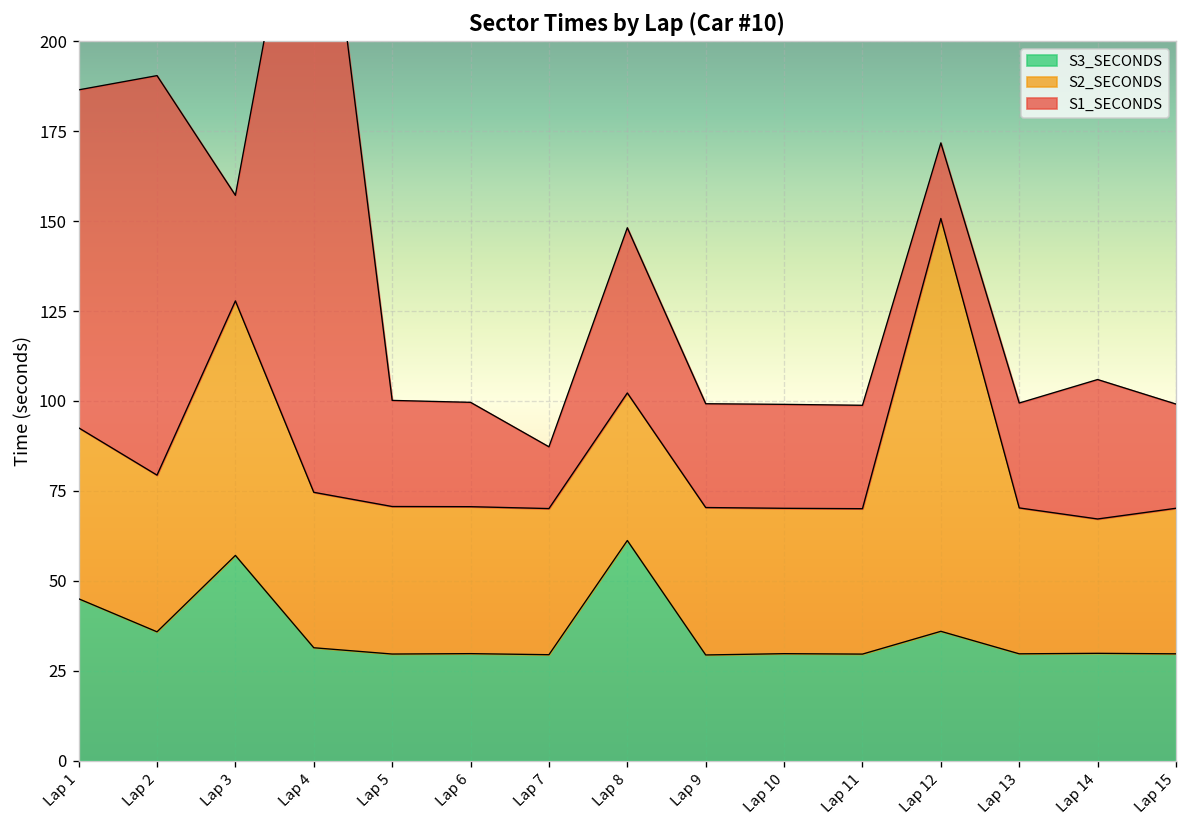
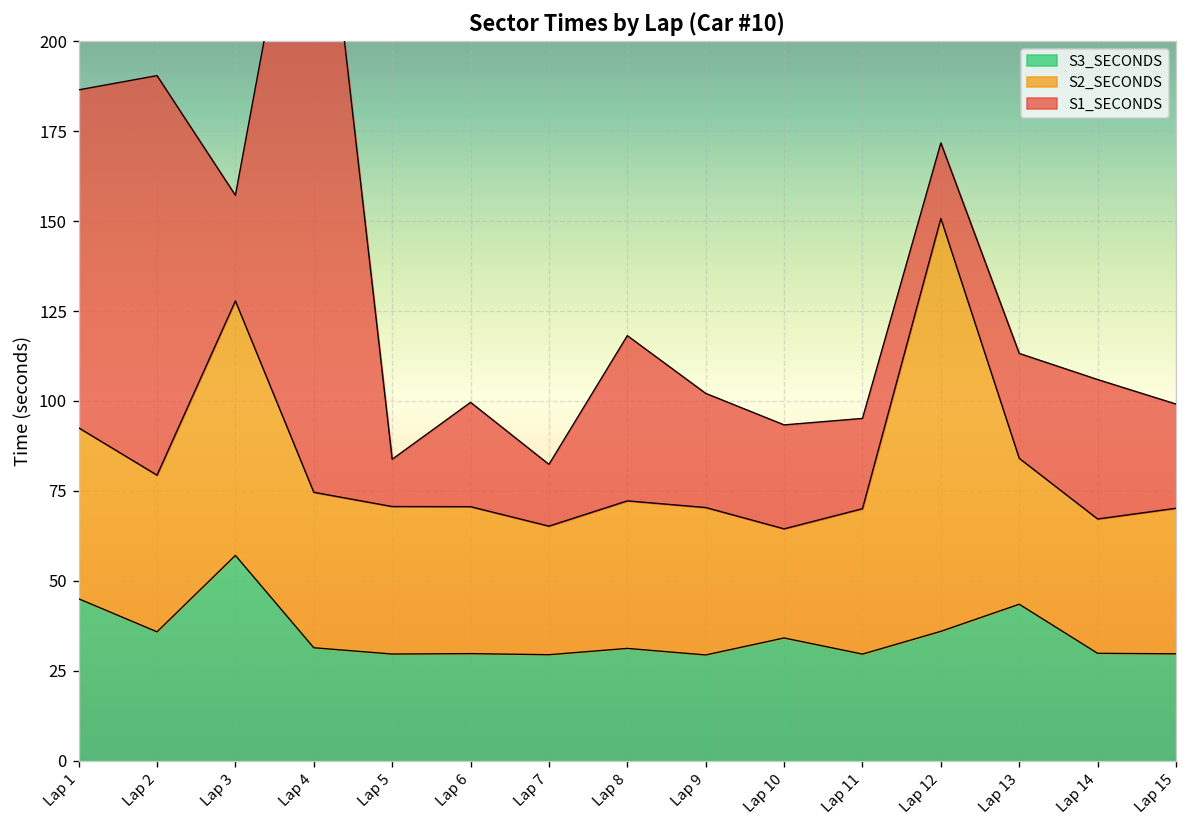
  {
    "S3_SECONDS": {
      "Lap 1": 45,
      "Lap 2": 36,
      "Lap 3": 57,
      "Lap 4": 31,
      "Lap 5": 30,
      "Lap 6": 30,
      "Lap 7": 29,
-     "Lap 8": 61,
+     "Lap 8": 31,
      "Lap 9": 29,
-     "Lap 10": 30,
+     "Lap 10": 34,
      "Lap 11": 30,
      "Lap 12": 36,
-     "Lap 13": 30,
+     "Lap 13": 44,
      "Lap 14": 30,
      "Lap 15": 30
    },
    "S2_SECONDS": {
      "Lap 1": 48,
      "Lap 2": 44,
      "Lap 3": 71,
      "Lap 4": 43,
      "Lap 5": 41,
      "Lap 6": 41,
-     "Lap 7": 41,
+     "Lap 7": 36,
      "Lap 8": 41,
      "Lap 9": 41,
-     "Lap 10": 40,
+     "Lap 10": 30,
      "Lap 11": 40,
      "Lap 12": 115,
      "Lap 13": 41,
      "Lap 14": 37,
      "Lap 15": 40
    },
    "S1_SECONDS": {
      "Lap 1": 94,
      "Lap 2": 111,
      "Lap 3": 29,
-     "Lap 5": 29,
+     "Lap 5": 13,
      "Lap 6": 29,
      "Lap 7": 17,
      "Lap 8": 46,
-     "Lap 9": 29,
+     "Lap 9": 32,
      "Lap 10": 29,
-     "Lap 11": 29,
+     "Lap 11": 25,
      "Lap 12": 21,
      "Lap 13": 29,
      "Lap 14": 39,
      "Lap 15": 29
    }
  }
